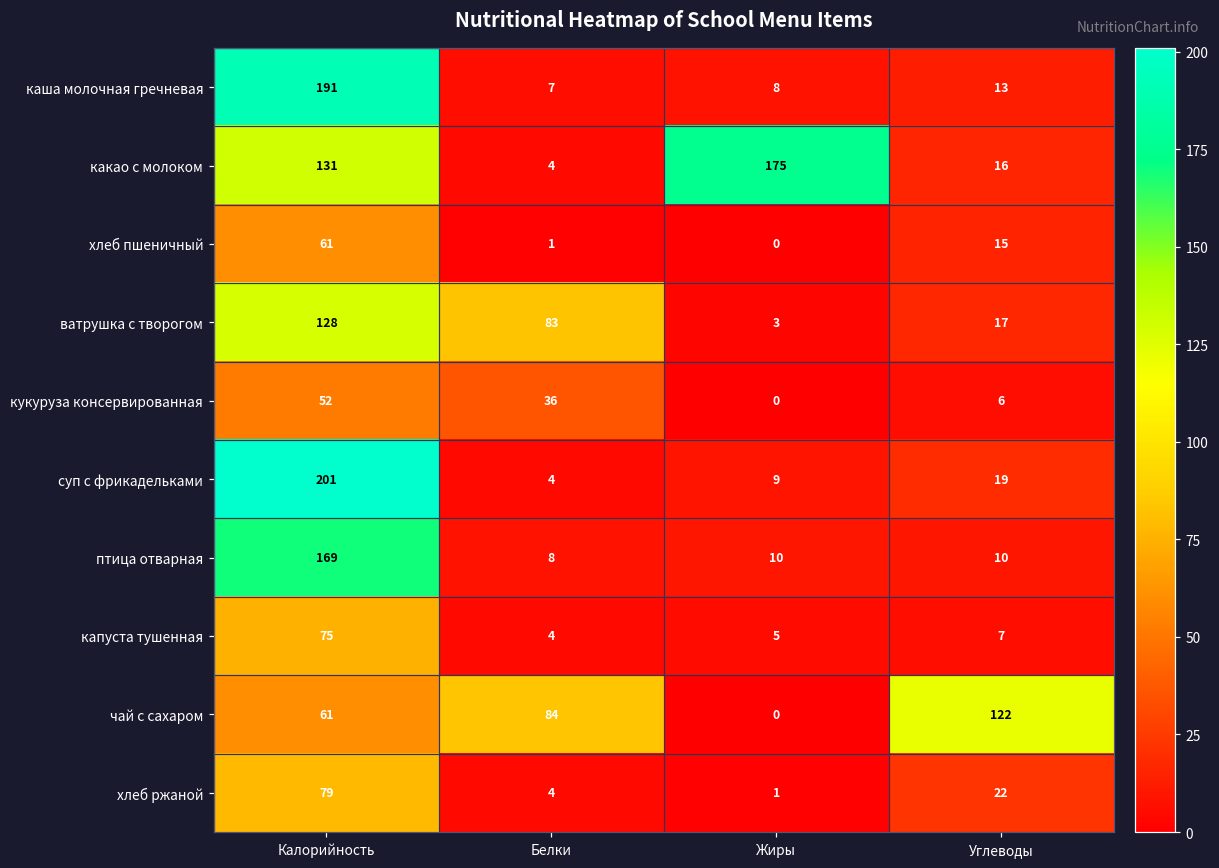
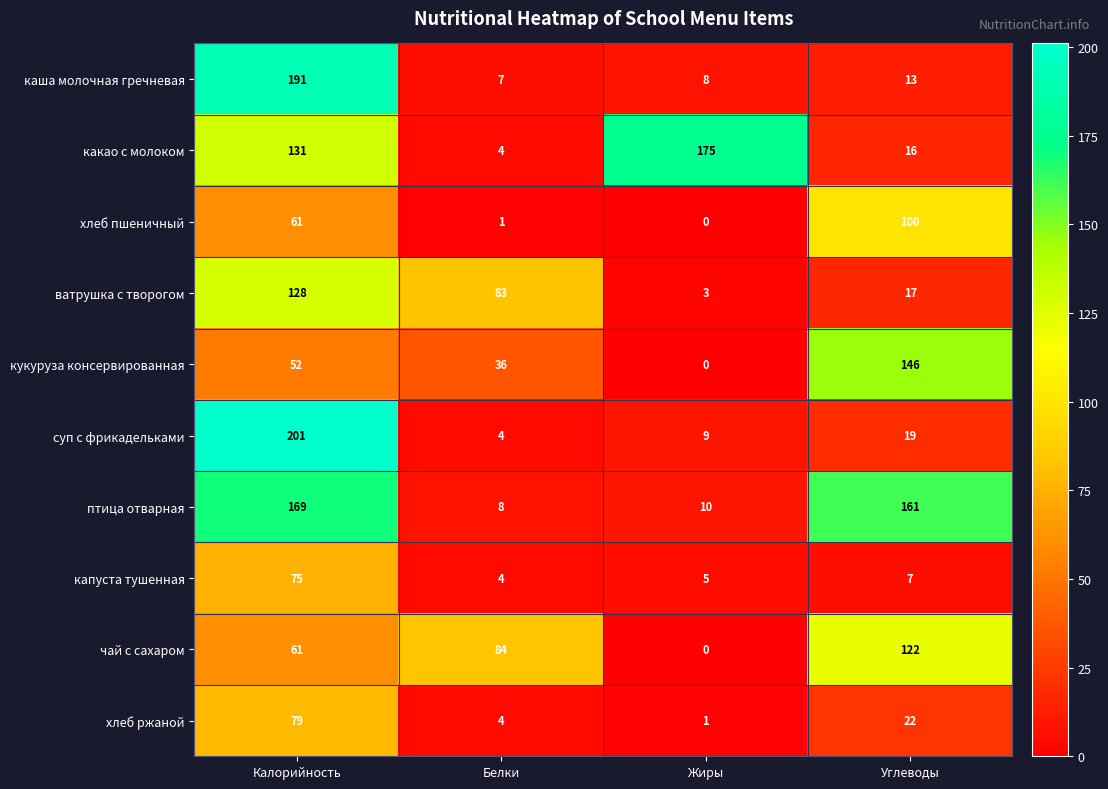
  {
    "каша молочная гречневая": {
      "Калорийность": 191,
      "Белки": 7,
      "Жиры": 8,
      "Углеводы": 13
    },
    "какао с молоком": {
      "Калорийность": 131,
      "Белки": 4,
      "Жиры": 175,
      "Углеводы": 16
    },
    "хлеб пшеничный": {
      "Калорийность": 61,
      "Белки": 1,
      "Жиры": 0,
-     "Углеводы": 15
+     "Углеводы": 100
    },
    "ватрушка с творогом": {
      "Калорийность": 128,
      "Белки": 83,
      "Жиры": 3,
      "Углеводы": 17
    },
    "кукуруза консервированная": {
      "Калорийность": 52,
      "Белки": 36,
      "Жиры": 0,
-     "Углеводы": 6
+     "Углеводы": 146
    },
    "суп с фрикадельками": {
      "Калорийность": 201,
      "Белки": 4,
      "Жиры": 9,
      "Углеводы": 19
    },
    "птица отварная": {
      "Калорийность": 169,
      "Белки": 8,
      "Жиры": 10,
-     "Углеводы": 10
+     "Углеводы": 161
    },
    "капуста тушенная": {
      "Калорийность": 75,
      "Белки": 4,
      "Жиры": 5,
      "Углеводы": 7
    },
    "чай с сахаром": {
      "Калорийность": 61,
      "Белки": 84,
      "Жиры": 0,
      "Углеводы": 122
    },
    "хлеб ржаной": {
      "Калорийность": 79,
      "Белки": 4,
      "Жиры": 1,
      "Углеводы": 22
    }
  }
